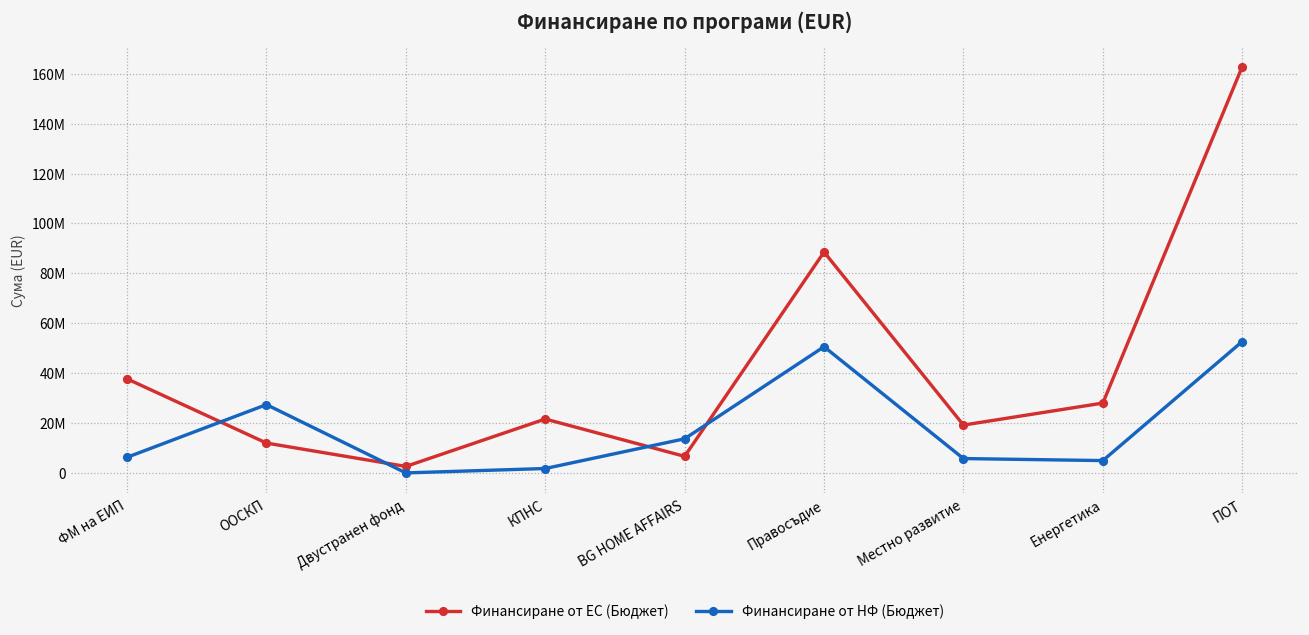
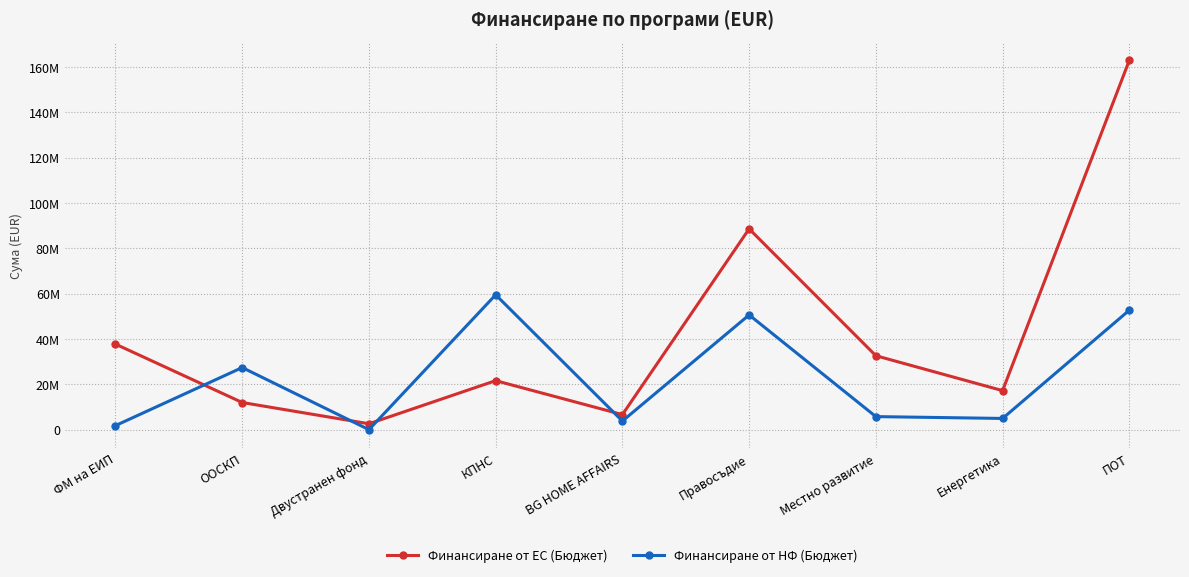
  {
    "Финансиране от ЕС (Бюджет)": {
      "ФМ на ЕИП": 38000000,
      "ООСКП": 12000000,
      "Двустранен фонд": 3000000,
      "КПНС": 22000000,
      "BG HOME AFFAIRS": 7000000,
      "Правосъдие": 89000000,
-     "Местно развитие": 19000000,
-     "Енергетика": 28000000,
+     "Местно развитие": 33000000,
+     "Енергетика": 17000000,
      "ПОТ": 163000000
    },
    "Финансиране от НФ (Бюджет)": {
-     "ФМ на ЕИП": 6000000,
+     "ФМ на ЕИП": 2000000,
      "ООСКП": 27000000,
      "Двустранен фонд": 0,
-     "КПНС": 2000000,
-     "BG HOME AFFAIRS": 14000000,
+     "КПНС": 59000000,
+     "BG HOME AFFAIRS": 4000000,
      "Правосъдие": 51000000,
      "Местно развитие": 6000000,
      "Енергетика": 5000000,
      "ПОТ": 53000000
    }
  }
